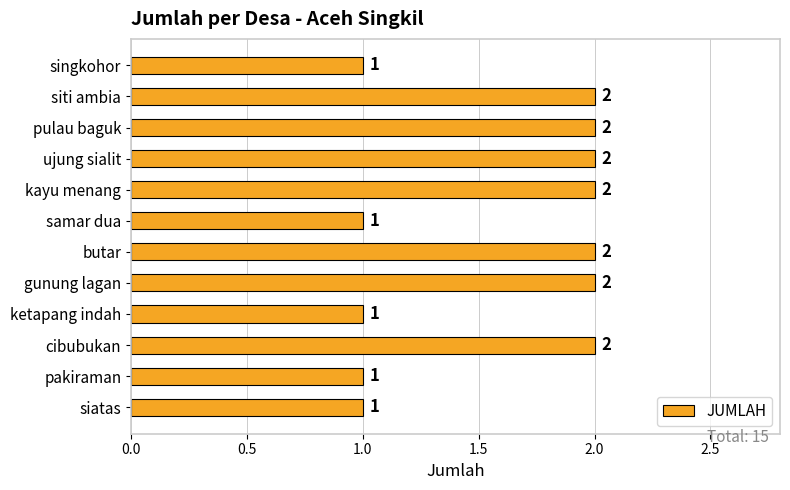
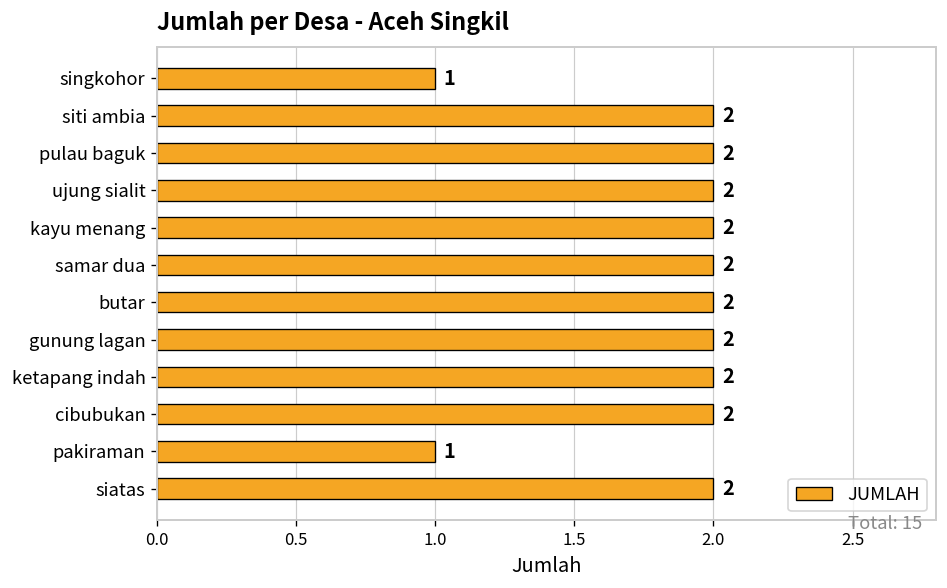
  {
    "singkohor": 1,
    "siti ambia": 2,
    "pulau baguk": 2,
    "ujung sialit": 2,
    "kayu menang": 2,
-   "samar dua": 1,
+   "samar dua": 2,
    "butar": 2,
    "gunung lagan": 2,
-   "ketapang indah": 1,
+   "ketapang indah": 2,
    "cibubukan": 2,
    "pakiraman": 1,
-   "siatas": 1
+   "siatas": 2
  }
